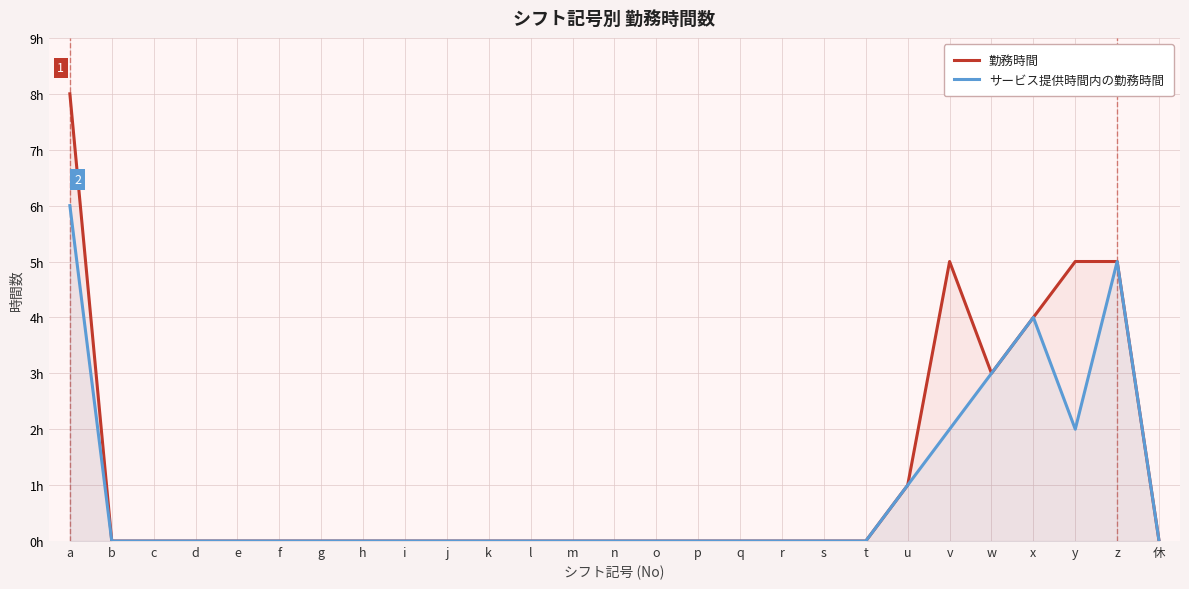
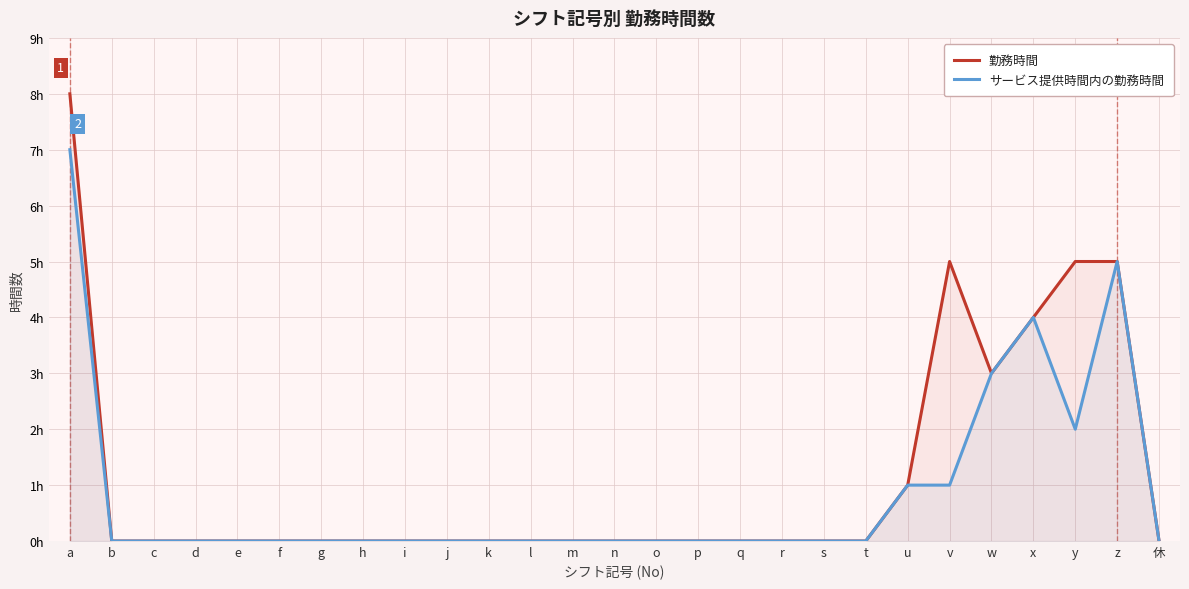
  {
    "勤務時間": {
      "v": "5h",
      "y": "5h"
    },
    "サービス提供時間内の勤務時間": {
-     "a": "6h",
-     "v": "2h",
+     "a": "7h",
+     "v": "1h",
      "y": "2h"
    }
  }
